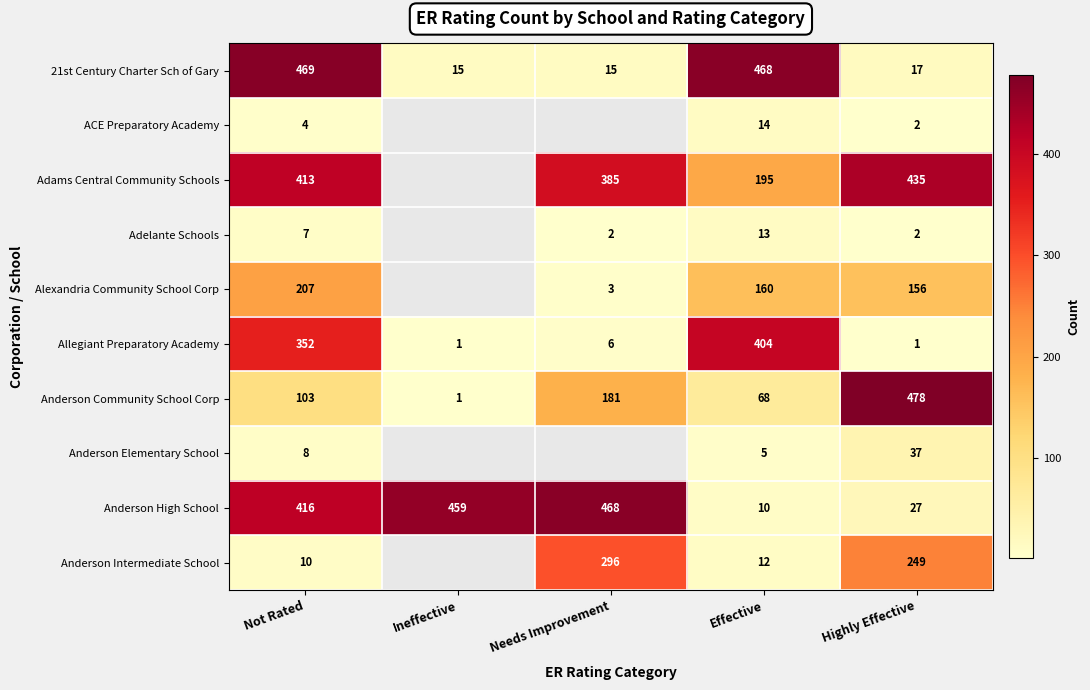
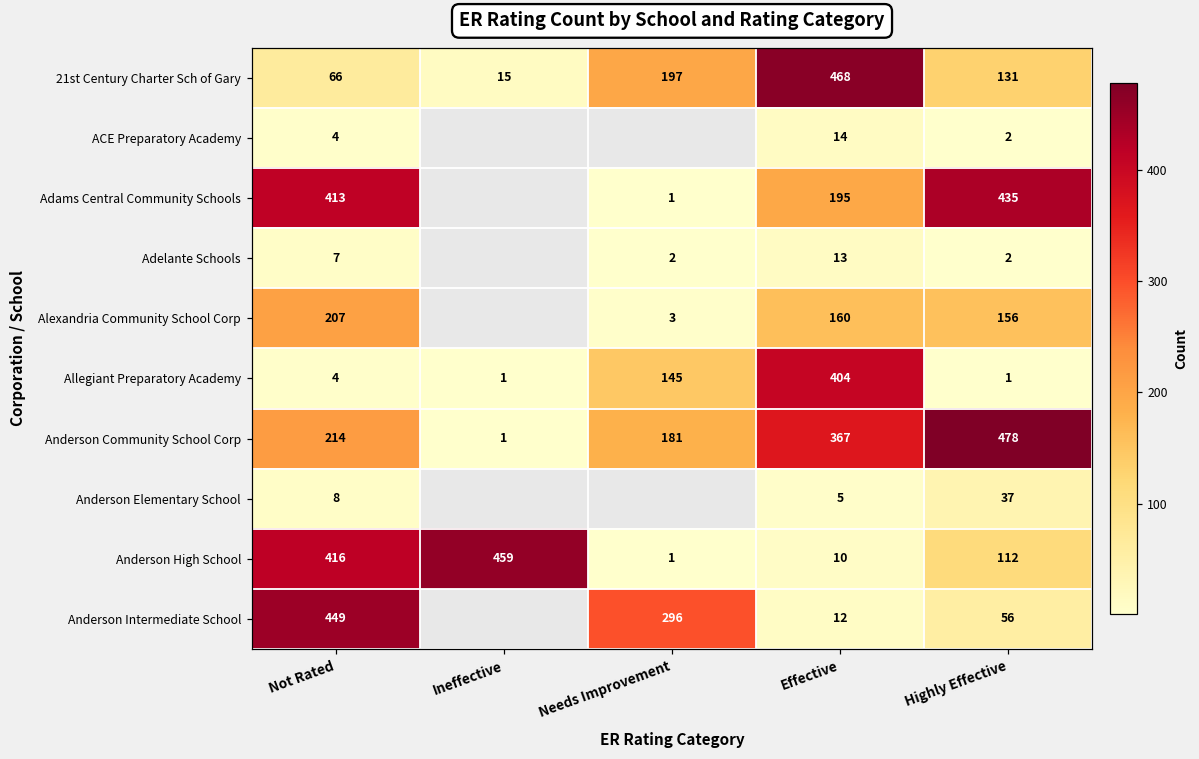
  {
    "21st Century Charter Sch of Gary": {
-     "Not Rated": 469,
+     "Not Rated": 66,
      "Ineffective": 15,
-     "Needs Improvement": 15,
+     "Needs Improvement": 197,
      "Effective": 468,
-     "Highly Effective": 17
+     "Highly Effective": 131
    },
    "ACE Preparatory Academy": {
      "Not Rated": 4,
      "Effective": 14,
      "Highly Effective": 2
    },
    "Adams Central Community Schools": {
      "Not Rated": 413,
-     "Needs Improvement": 385,
+     "Needs Improvement": 1,
      "Effective": 195,
      "Highly Effective": 435
    },
    "Adelante Schools": {
      "Not Rated": 7,
      "Needs Improvement": 2,
      "Effective": 13,
      "Highly Effective": 2
    },
    "Alexandria Community School Corp": {
      "Not Rated": 207,
      "Needs Improvement": 3,
      "Effective": 160,
      "Highly Effective": 156
    },
    "Allegiant Preparatory Academy": {
-     "Not Rated": 352,
+     "Not Rated": 4,
      "Ineffective": 1,
-     "Needs Improvement": 6,
+     "Needs Improvement": 145,
      "Effective": 404,
      "Highly Effective": 1
    },
    "Anderson Community School Corp": {
-     "Not Rated": 103,
+     "Not Rated": 214,
      "Ineffective": 1,
      "Needs Improvement": 181,
-     "Effective": 68,
+     "Effective": 367,
      "Highly Effective": 478
    },
    "Anderson Elementary School": {
      "Not Rated": 8,
      "Effective": 5,
      "Highly Effective": 37
    },
    "Anderson High School": {
      "Not Rated": 416,
      "Ineffective": 459,
-     "Needs Improvement": 468,
+     "Needs Improvement": 1,
      "Effective": 10,
-     "Highly Effective": 27
+     "Highly Effective": 112
    },
    "Anderson Intermediate School": {
-     "Not Rated": 10,
+     "Not Rated": 449,
      "Needs Improvement": 296,
      "Effective": 12,
-     "Highly Effective": 249
+     "Highly Effective": 56
    }
  }
